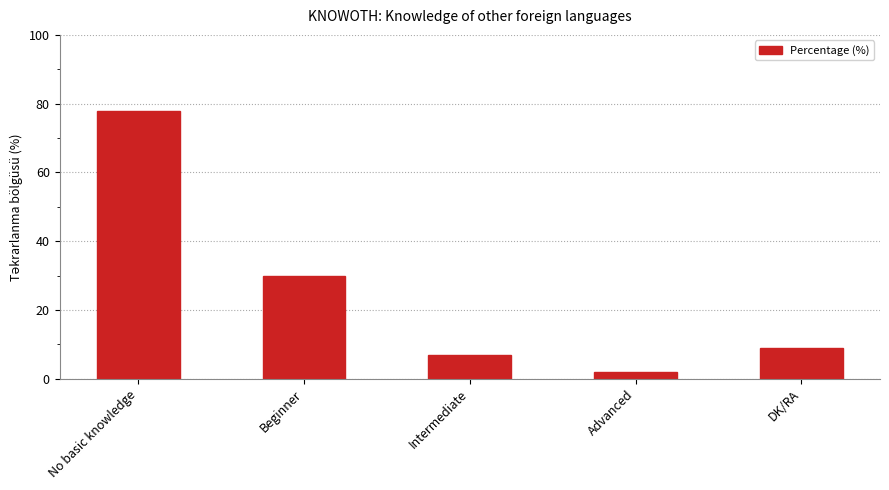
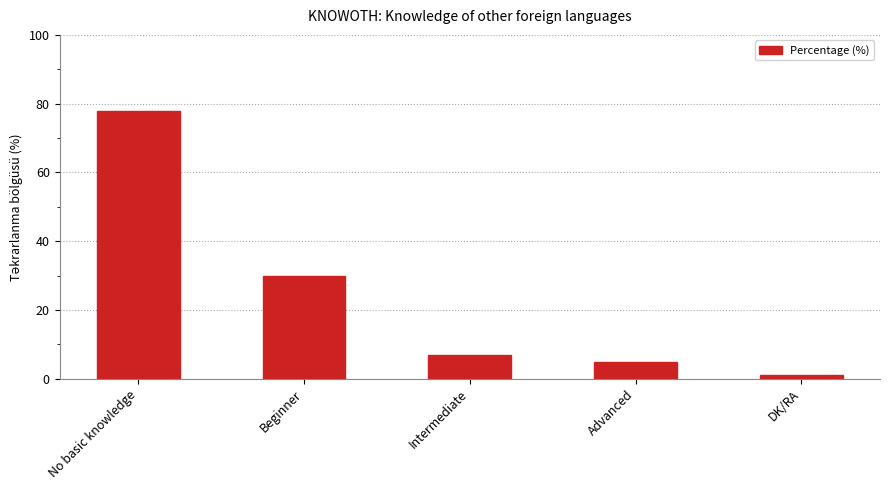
  {
    "No basic knowledge": 78,
    "Beginner": 30,
    "Intermediate": 7,
-   "Advanced": 2,
-   "DK/RA": 9
+   "Advanced": 5,
+   "DK/RA": 1
  }
